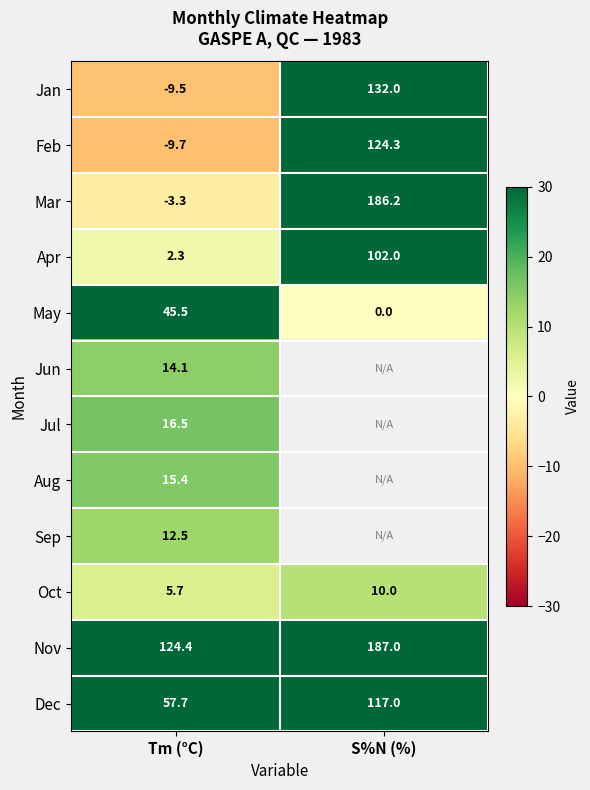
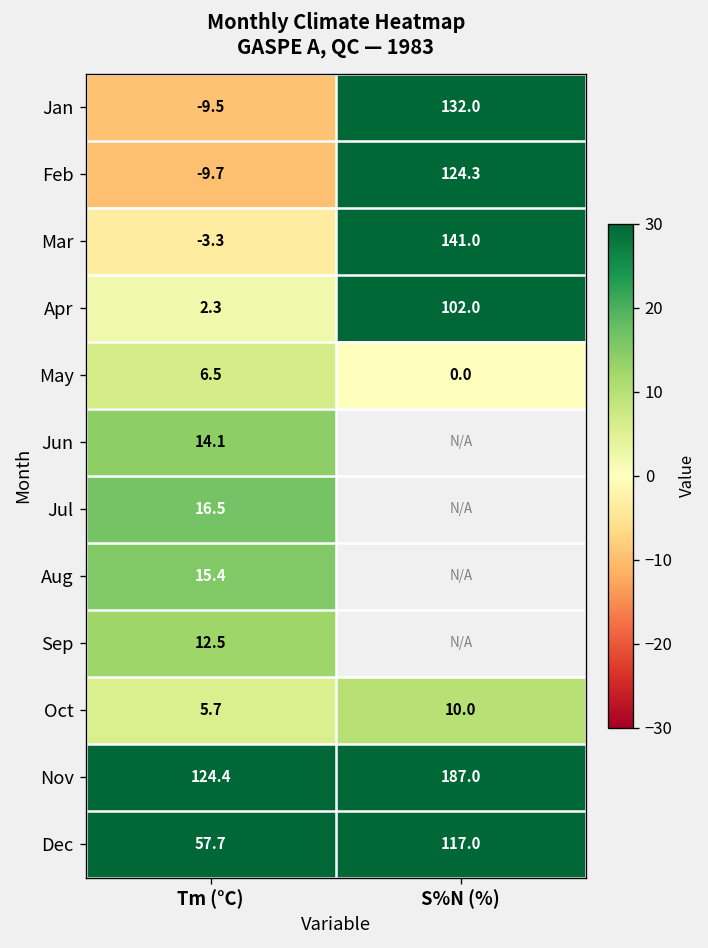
  {
    "Jan": {
      "Tm (°C)": -9.5,
      "S%N (%)": 132.0
    },
    "Feb": {
      "Tm (°C)": -9.7,
      "S%N (%)": 124.3
    },
    "Mar": {
      "Tm (°C)": -3.3,
-     "S%N (%)": 186.2
+     "S%N (%)": 141.0
    },
    "Apr": {
      "Tm (°C)": 2.3,
      "S%N (%)": 102.0
    },
    "May": {
-     "Tm (°C)": 45.5,
+     "Tm (°C)": 6.5,
      "S%N (%)": 0.0
    },
    "Jun": {
      "Tm (°C)": 14.1
    },
    "Jul": {
      "Tm (°C)": 16.5
    },
    "Aug": {
      "Tm (°C)": 15.4
    },
    "Sep": {
      "Tm (°C)": 12.5
    },
    "Oct": {
      "Tm (°C)": 5.7,
      "S%N (%)": 10.0
    },
    "Nov": {
      "Tm (°C)": 124.4,
      "S%N (%)": 187.0
    },
    "Dec": {
      "Tm (°C)": 57.7,
      "S%N (%)": 117.0
    }
  }
